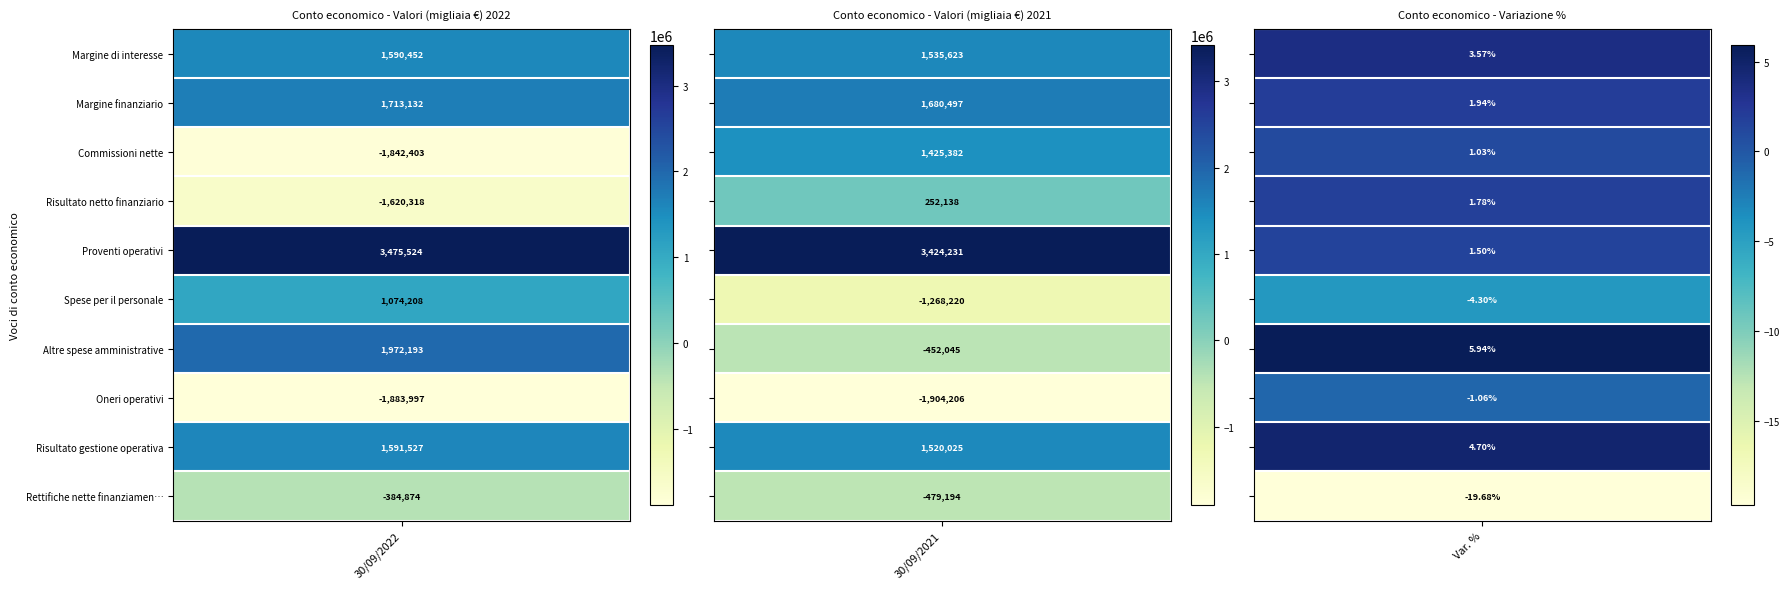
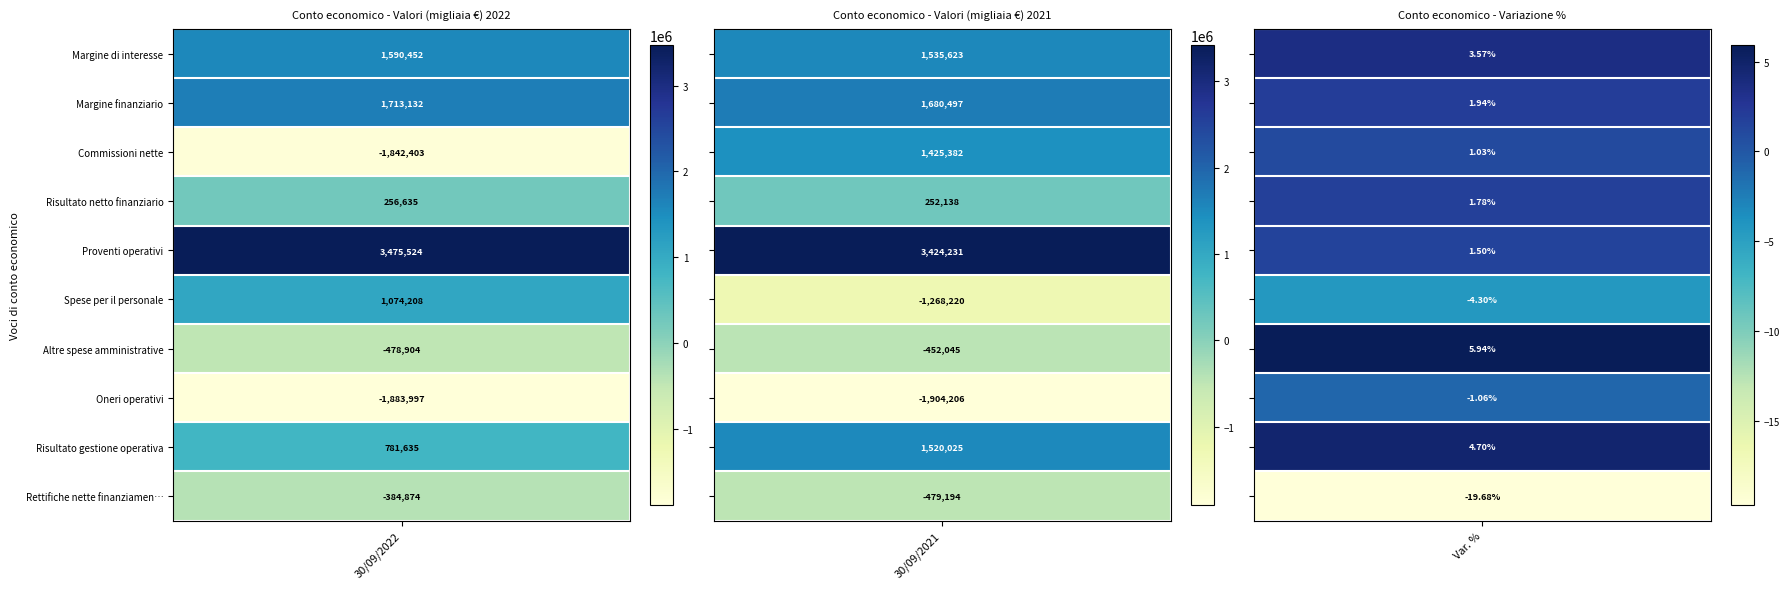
  {
    "Conto economico - Valori (migliaia €) 2022": {
      "Margine di interesse": {
        "30/09/2022": "1,590,452"
      },
      "Margine finanziario": {
        "30/09/2022": "1,713,132"
      },
      "Commissioni nette": {
        "30/09/2022": "-1,842,403"
      },
      "Risultato netto finanziario": {
-       "30/09/2022": "-1,620,318"
+       "30/09/2022": "256,635"
      },
      "Proventi operativi": {
        "30/09/2022": "3,475,524"
      },
      "Spese per il personale": {
        "30/09/2022": "1,074,208"
      },
      "Altre spese amministrative": {
-       "30/09/2022": "1,972,193"
+       "30/09/2022": "-478,904"
      },
      "Oneri operativi": {
        "30/09/2022": "-1,883,997"
      },
      "Risultato gestione operativa": {
-       "30/09/2022": "1,591,527"
+       "30/09/2022": "781,635"
      },
      "Rettifiche nette finanziamen…": {
        "30/09/2022": "-384,874"
      }
    }
  }
